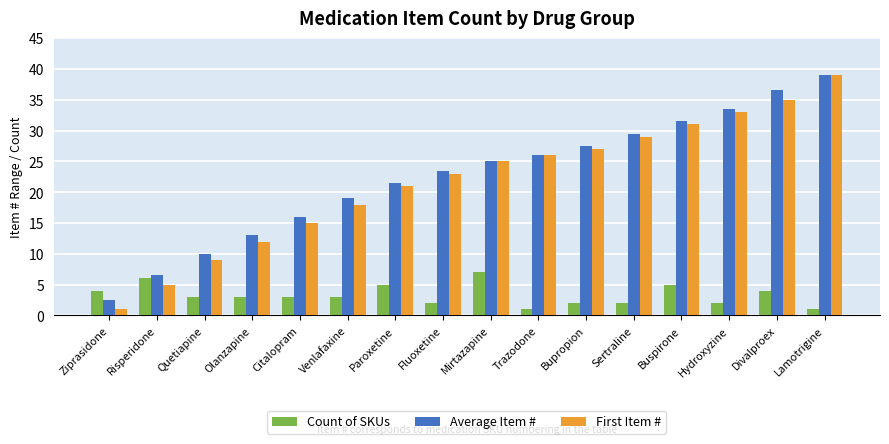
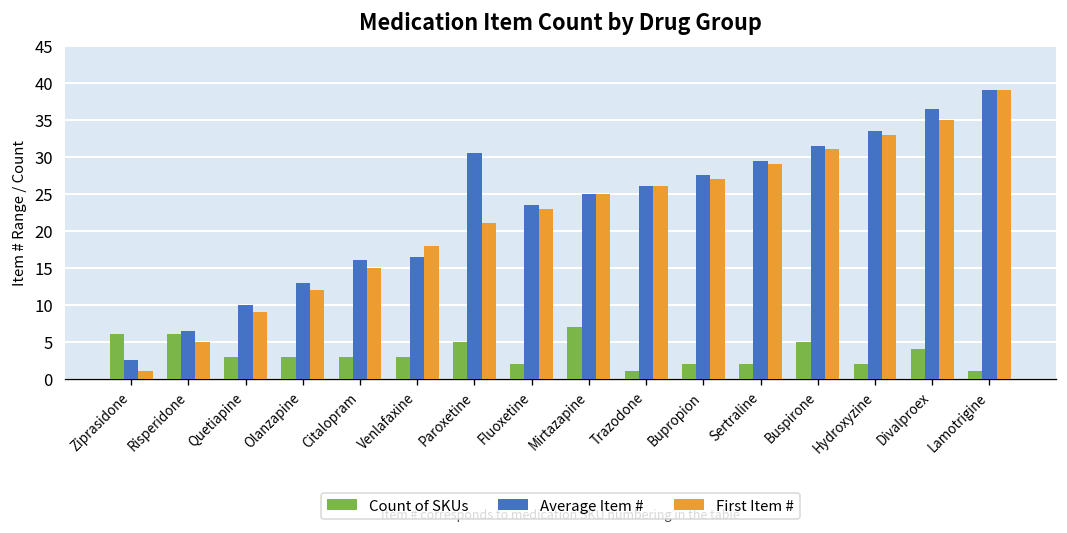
  {
    "Count of SKUs": {
-     "Ziprasidone": 4,
+     "Ziprasidone": 6,
      "Risperidone": 6,
      "Quetiapine": 3,
      "Olanzapine": 3,
      "Citalopram": 3,
      "Venlafaxine": 3,
      "Paroxetine": 5,
      "Fluoxetine": 2,
      "Mirtazapine": 7,
      "Trazodone": 1,
      "Bupropion": 2,
      "Sertraline": 2,
      "Buspirone": 5,
      "Hydroxyzine": 2,
      "Divalproex": 4,
      "Lamotrigine": 1
    },
    "Average Item #": {
      "Ziprasidone": 3,
      "Risperidone": 7,
      "Quetiapine": 10,
      "Olanzapine": 13,
      "Citalopram": 16,
-     "Venlafaxine": 19,
-     "Paroxetine": 22,
+     "Venlafaxine": 16,
+     "Paroxetine": 31,
      "Fluoxetine": 24,
      "Mirtazapine": 25,
      "Trazodone": 26,
      "Bupropion": 28,
      "Sertraline": 30,
      "Buspirone": 32,
      "Hydroxyzine": 34,
      "Divalproex": 37,
      "Lamotrigine": 39
    },
    "First Item #": {
      "Ziprasidone": 1,
      "Risperidone": 5,
      "Quetiapine": 9,
      "Olanzapine": 12,
      "Citalopram": 15,
      "Venlafaxine": 18,
      "Paroxetine": 21,
      "Fluoxetine": 23,
      "Mirtazapine": 25,
      "Trazodone": 26,
      "Bupropion": 27,
      "Sertraline": 29,
      "Buspirone": 31,
      "Hydroxyzine": 33,
      "Divalproex": 35,
      "Lamotrigine": 39
    }
  }
